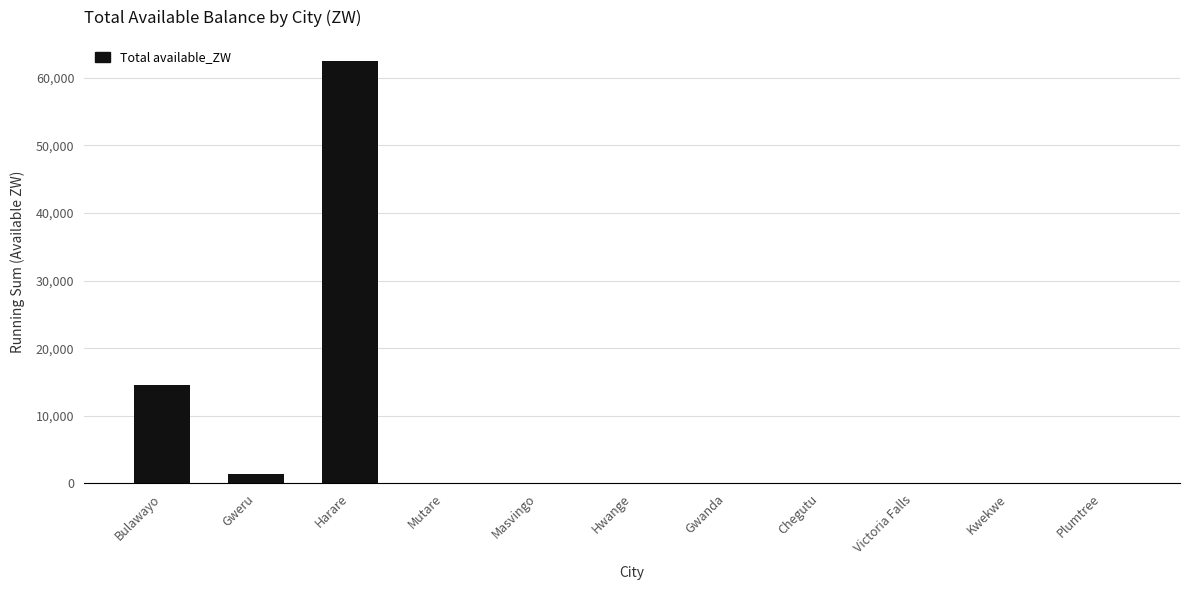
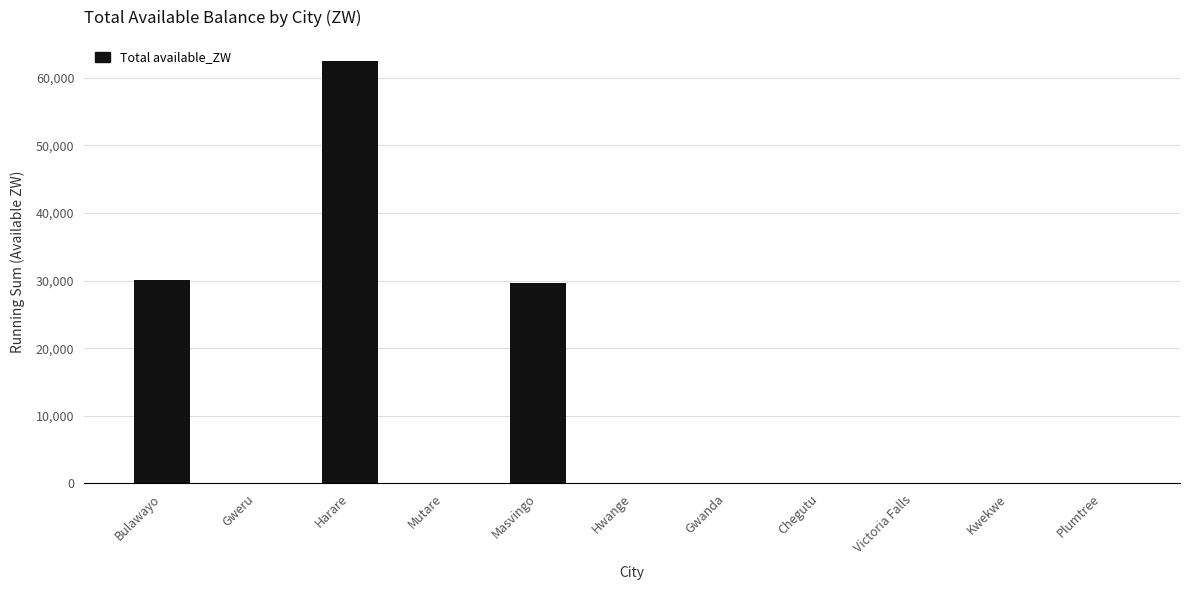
  {
-   "Bulawayo": "15,000",
-   "Gweru": "1,000",
+   "Bulawayo": "30,000",
+   "Gweru": "0",
    "Harare": "62,000",
    "Mutare": "0",
-   "Masvingo": "0",
+   "Masvingo": "30,000",
    "Hwange": "0",
    "Gwanda": "0",
    "Chegutu": "0",
    "Victoria Falls": "0",
    "Kwekwe": "0",
    "Plumtree": "0"
  }
